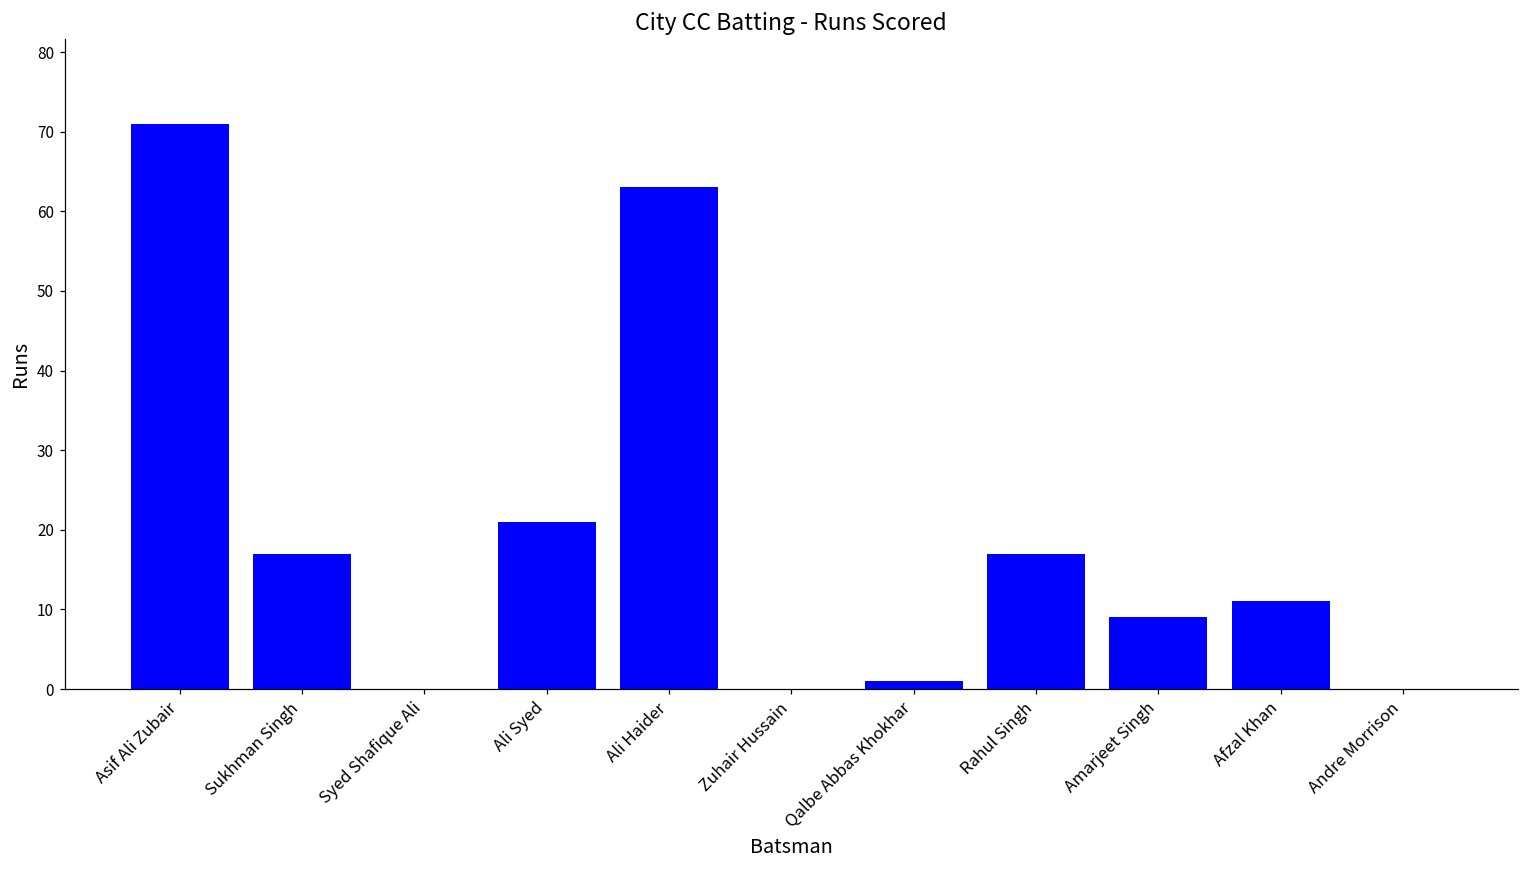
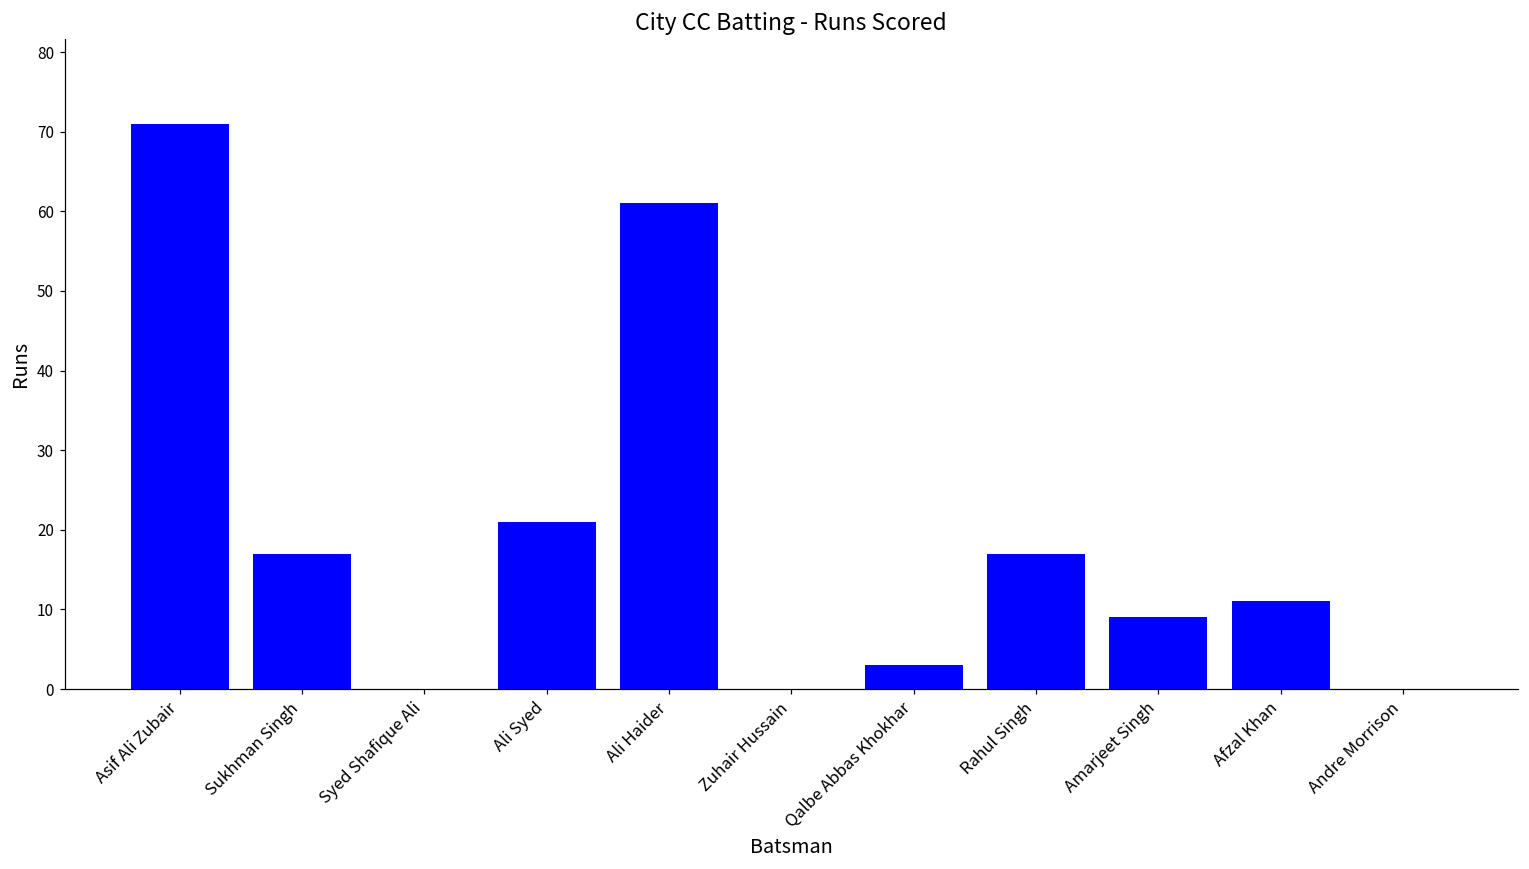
  {
    "Asif Ali Zubair": 71,
    "Sukhman Singh": 17,
    "Syed Shafique Ali": 0,
    "Ali Syed": 21,
-   "Ali Haider": 63,
+   "Ali Haider": 61,
    "Zuhair Hussain": 0,
-   "Qalbe Abbas Khokhar": 1,
+   "Qalbe Abbas Khokhar": 3,
    "Rahul Singh": 17,
    "Amarjeet Singh": 9,
    "Afzal Khan": 11,
    "Andre Morrison": 0
  }
